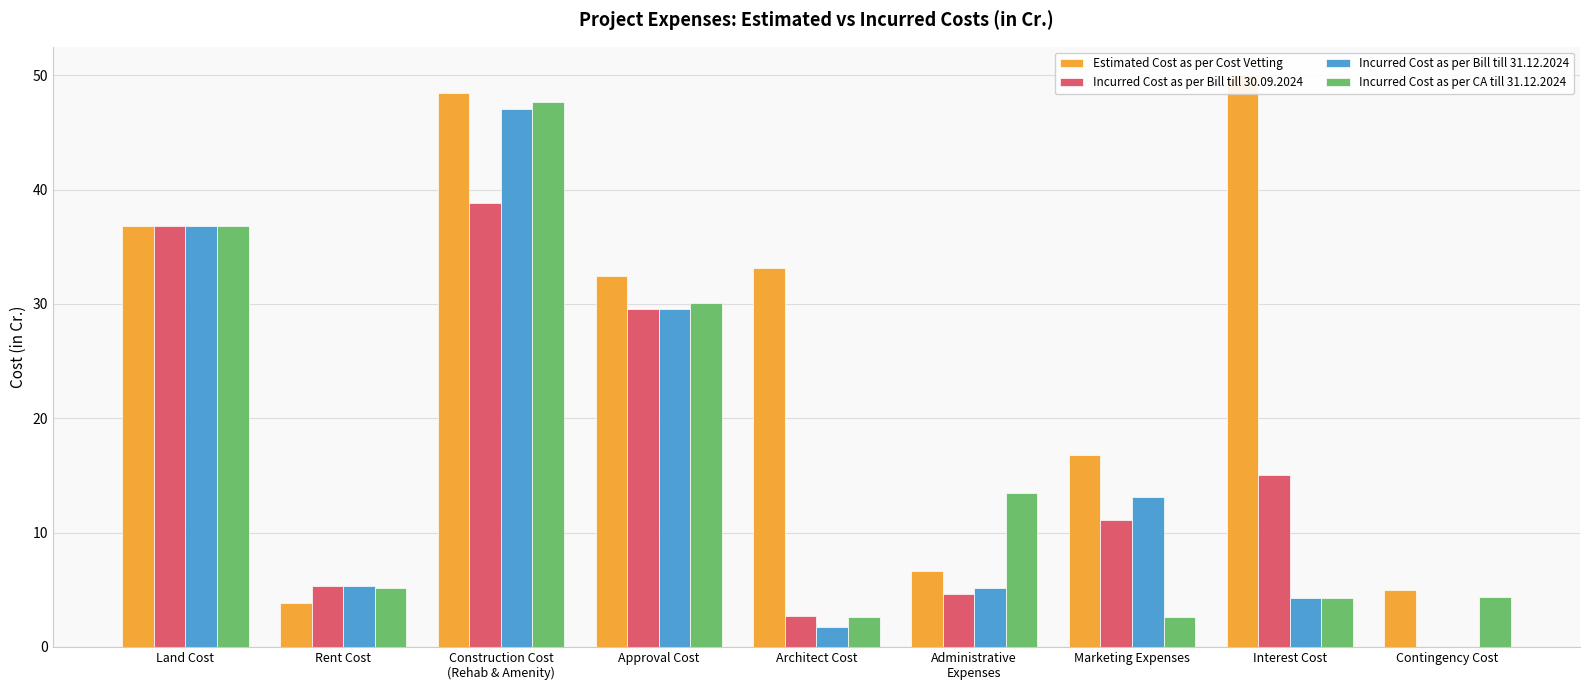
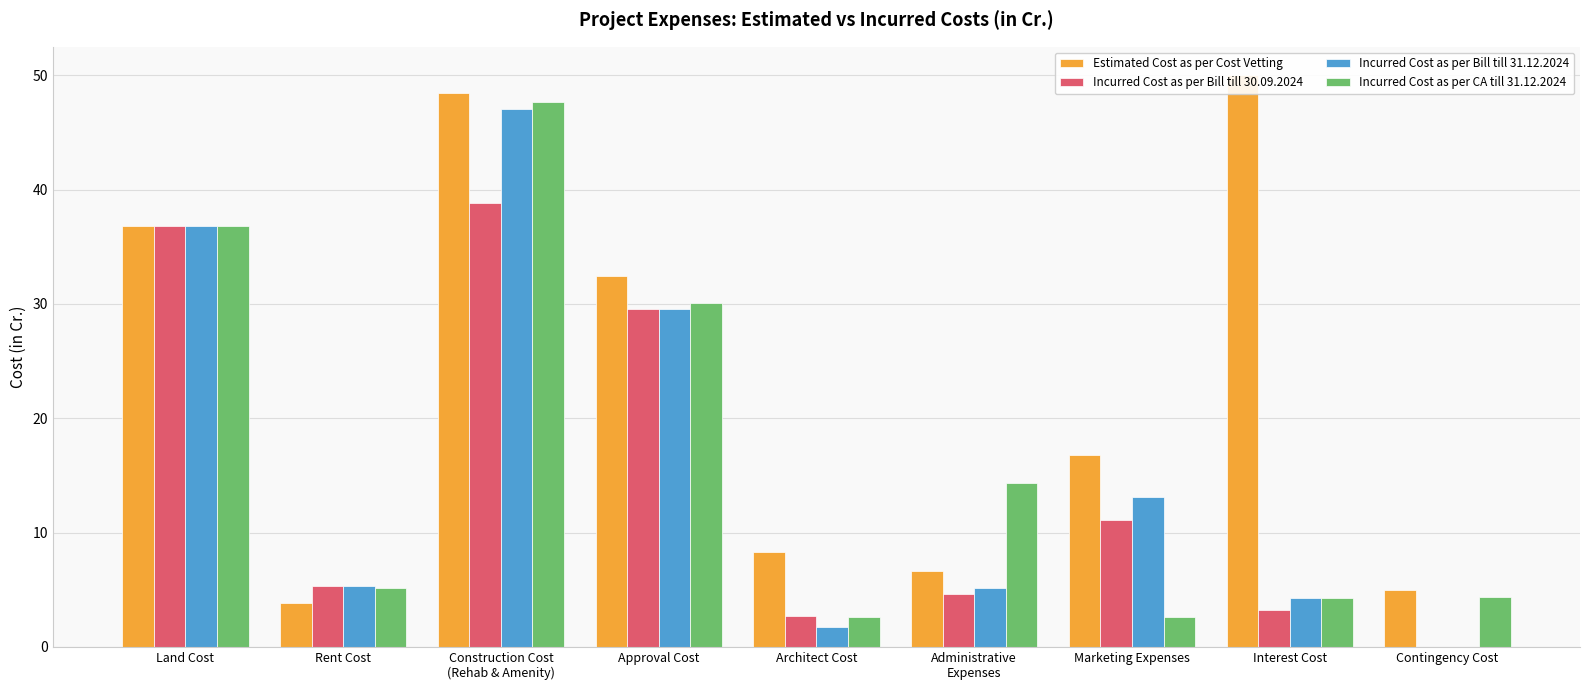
  {
    "Estimated Cost as per Cost Vetting": {
      "Land Cost": 36.8,
      "Rent Cost": 3.9,
      "Construction Cost (Rehab & Amenity)": 48.5,
      "Approval Cost": 32.4,
-     "Architect Cost": 33.1,
+     "Architect Cost": 8.3,
      "Administrative Expenses": 6.6,
      "Marketing Expenses": 16.8,
      "Contingency Cost": 5.0
    },
    "Incurred Cost as per Bill till 30.09.2024": {
      "Land Cost": 36.8,
      "Rent Cost": 5.3,
      "Construction Cost (Rehab & Amenity)": 38.8,
      "Approval Cost": 29.5,
      "Architect Cost": 2.7,
      "Administrative Expenses": 4.6,
      "Marketing Expenses": 11.1,
-     "Interest Cost": 15.1,
+     "Interest Cost": 3.3,
      "Contingency Cost": 0.0
    },
    "Incurred Cost as per Bill till 31.12.2024": {
      "Land Cost": 36.8,
      "Rent Cost": 5.3,
      "Construction Cost (Rehab & Amenity)": 47.1,
      "Approval Cost": 29.6,
      "Architect Cost": 1.7,
      "Administrative Expenses": 5.1,
      "Marketing Expenses": 13.1,
      "Interest Cost": 4.3,
      "Contingency Cost": 0.0
    },
    "Incurred Cost as per CA till 31.12.2024": {
      "Land Cost": 36.8,
      "Rent Cost": 5.2,
      "Construction Cost (Rehab & Amenity)": 47.7,
      "Approval Cost": 30.1,
      "Architect Cost": 2.7,
-     "Administrative Expenses": 13.5,
+     "Administrative Expenses": 14.3,
      "Marketing Expenses": 2.6,
      "Interest Cost": 4.3,
      "Contingency Cost": 4.4
    }
  }
